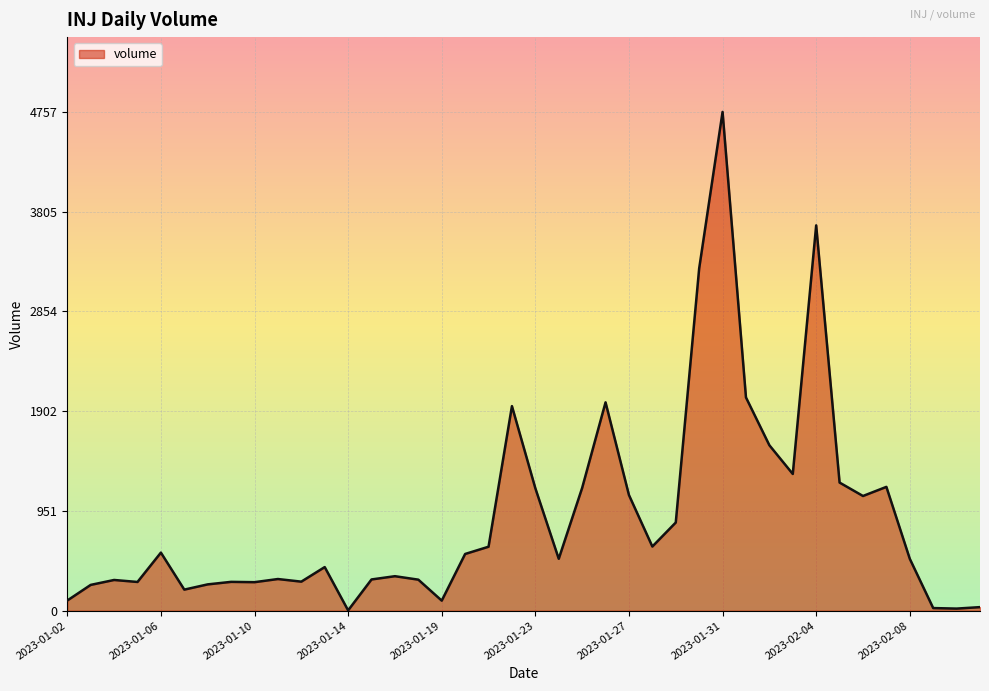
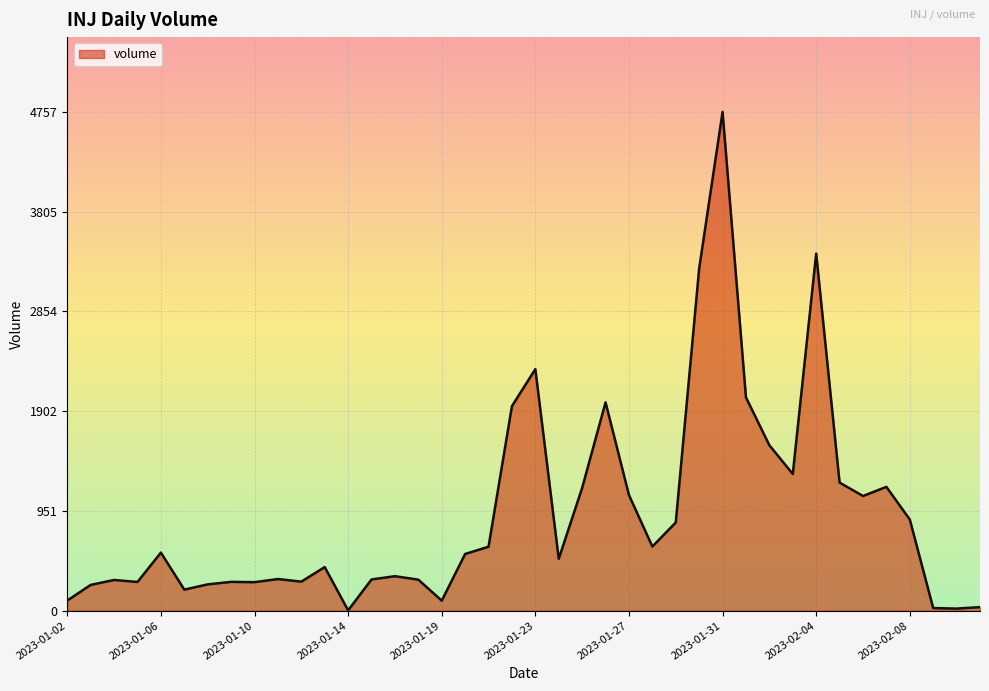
  {
    "2023-01-02": 100,
    "2023-01-06": 550,
    "2023-01-10": 270,
    "2023-01-14": 0,
    "2023-01-19": 100,
-   "2023-01-23": 1170,
+   "2023-01-23": 2300,
    "2023-01-27": 1100,
    "2023-01-31": 4760,
-   "2023-02-04": 3680,
-   "2023-02-08": 500
+   "2023-02-04": 3410,
+   "2023-02-08": 870
  }
